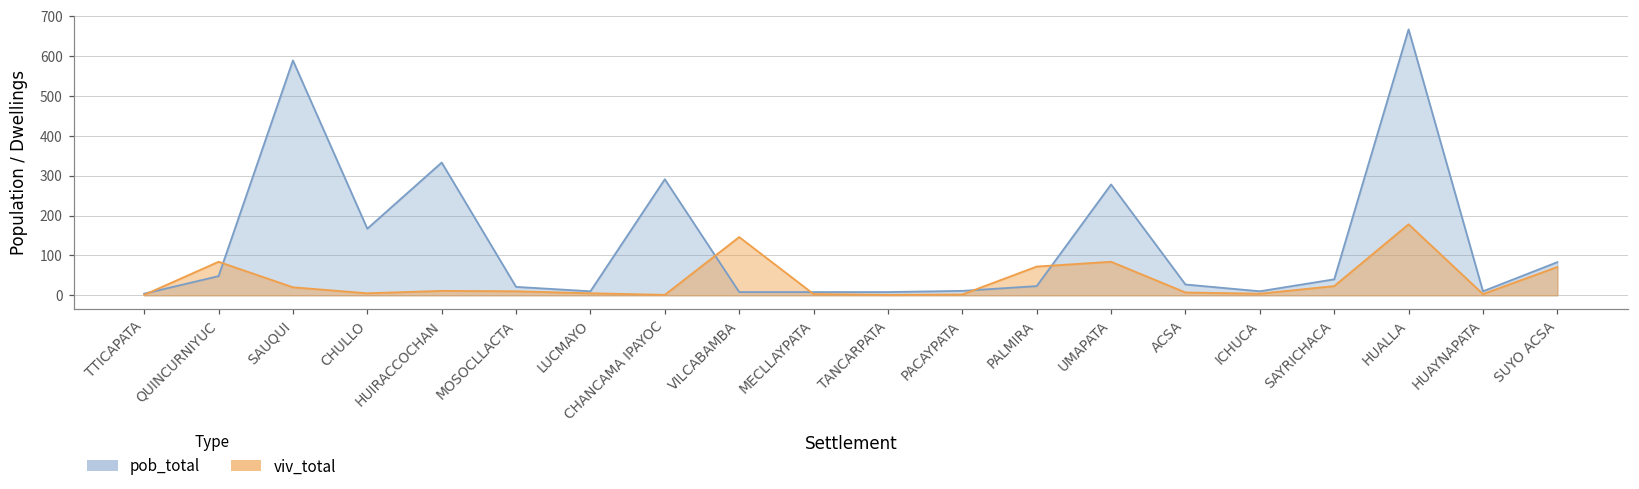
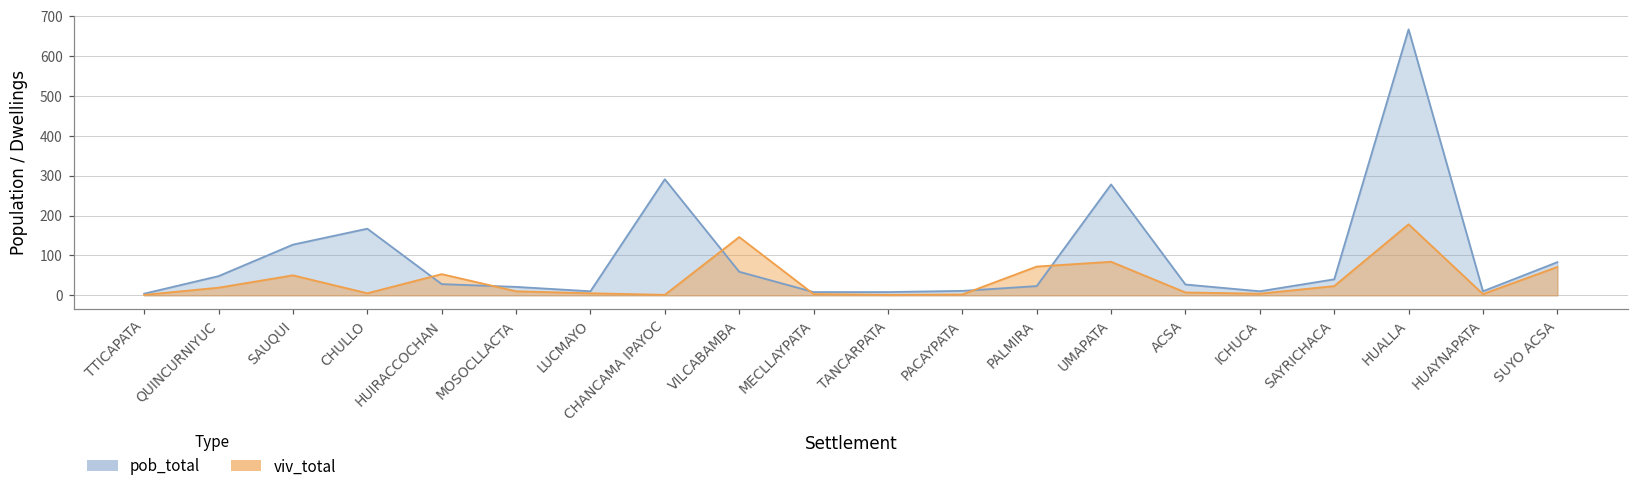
  {
    "pob_total": {
      "QUINCURNIYUC": 50,
-     "SAUQUI": 590,
+     "SAUQUI": 130,
      "CHULLO": 170,
-     "HUIRACCOCHAN": 330,
+     "HUIRACCOCHAN": 30,
      "MOSOCLLACTA": 20,
      "CHANCAMA IPAYOC": 290,
-     "VILCABAMBA": 10,
+     "VILCABAMBA": 60,
      "PACAYPATA": 10,
      "PALMIRA": 20,
      "UMAPATA": 280,
      "ACSA": 30,
      "SAYRICHACA": 40,
      "HUALLA": 670,
      "HUAYNAPATA": 10,
      "SUYO ACSA": 80
    },
    "viv_total": {
-     "QUINCURNIYUC": 80,
-     "SAUQUI": 20,
+     "QUINCURNIYUC": 20,
+     "SAUQUI": 50,
      "CHULLO": 10,
-     "HUIRACCOCHAN": 10,
+     "HUIRACCOCHAN": 50,
      "MOSOCLLACTA": 10,
      "CHANCAMA IPAYOC": 0,
      "VILCABAMBA": 150,
      "PACAYPATA": 0,
      "PALMIRA": 70,
      "UMAPATA": 80,
      "ACSA": 10,
      "SAYRICHACA": 20,
      "HUALLA": 180,
      "HUAYNAPATA": 0,
      "SUYO ACSA": 70
    }
  }
